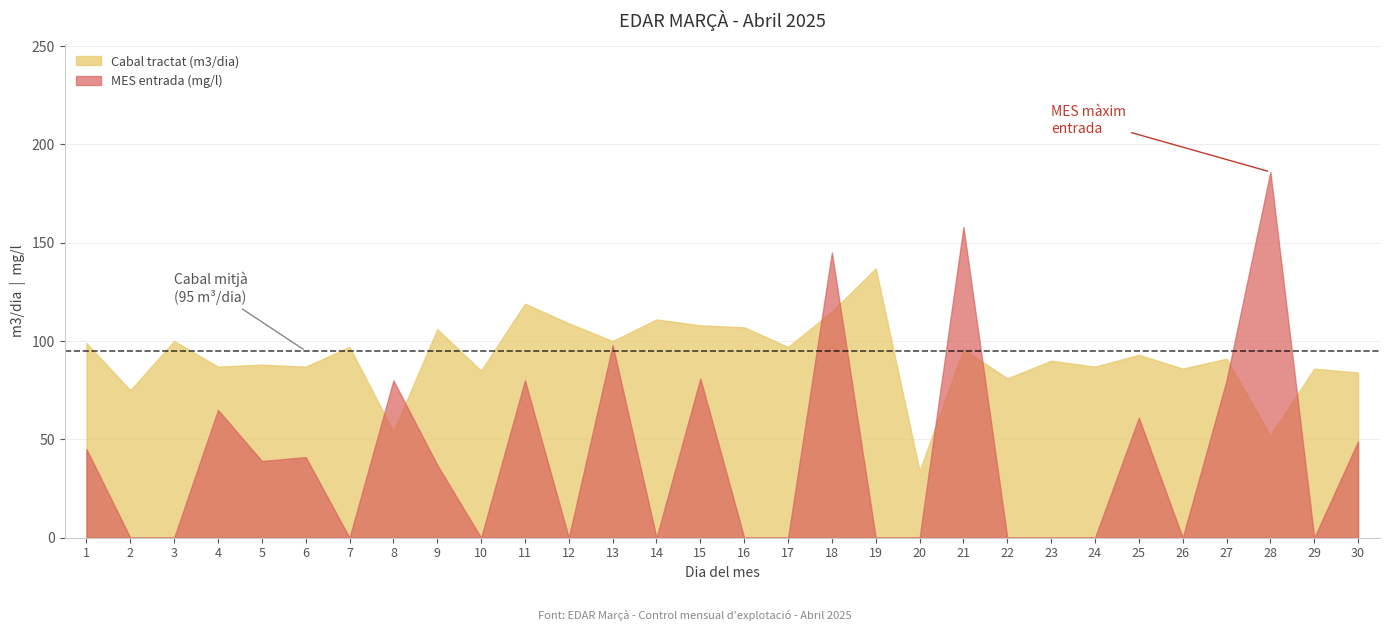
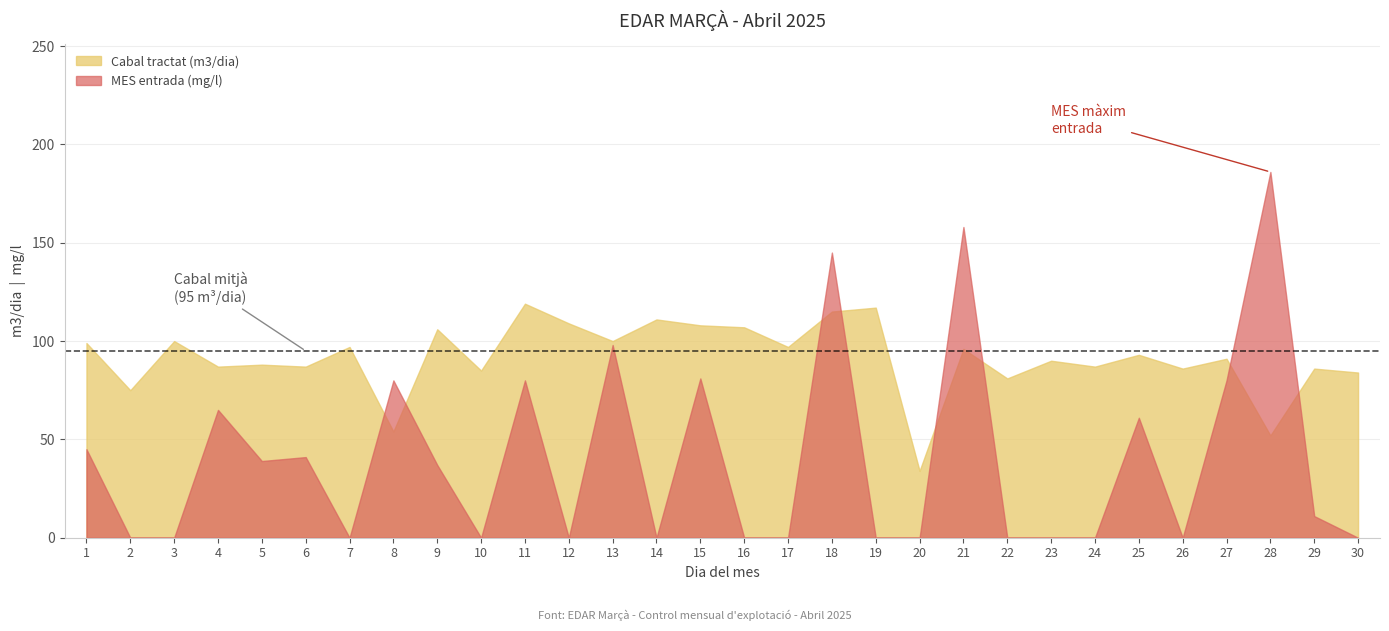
  {
    "Cabal tractat (m3/dia)": {
      "1": 99,
      "2": 75,
      "4": 87,
      "5": 88,
      "6": 87,
      "7": 97,
      "8": 54,
      "9": 106,
      "10": 85,
      "11": 119,
      "12": 109,
      "13": 100,
      "14": 111,
      "15": 108,
      "16": 107,
      "17": 97,
      "18": 115,
-     "19": 137,
+     "19": 117,
      "20": 34,
      "21": 96,
      "22": 81,
      "23": 90,
      "24": 87,
      "25": 93,
      "26": 86,
      "27": 91,
      "28": 52,
      "29": 86,
      "30": 84
    },
    "MES entrada (mg/l)": {
      "1": 45,
      "2": 0,
      "3": 0,
      "4": 65,
      "5": 39,
      "6": 41,
      "7": 0,
      "8": 80,
      "9": 37,
      "10": 0,
      "11": 80,
      "12": 0,
      "13": 98,
      "14": 0,
      "15": 81,
      "16": 0,
      "17": 0,
      "18": 145,
      "19": 0,
      "20": 0,
      "21": 158,
      "22": 0,
      "23": 0,
      "24": 0,
      "25": 61,
      "26": 0,
      "27": 80,
      "28": 186,
-     "29": 0,
-     "30": 49
+     "29": 11,
+     "30": 0
    }
  }
